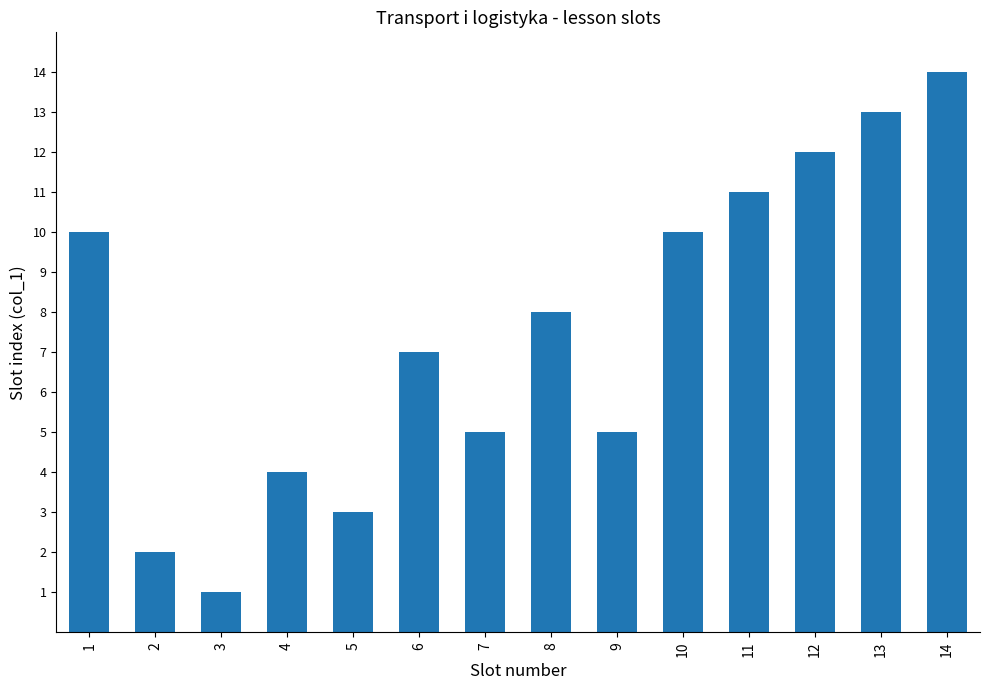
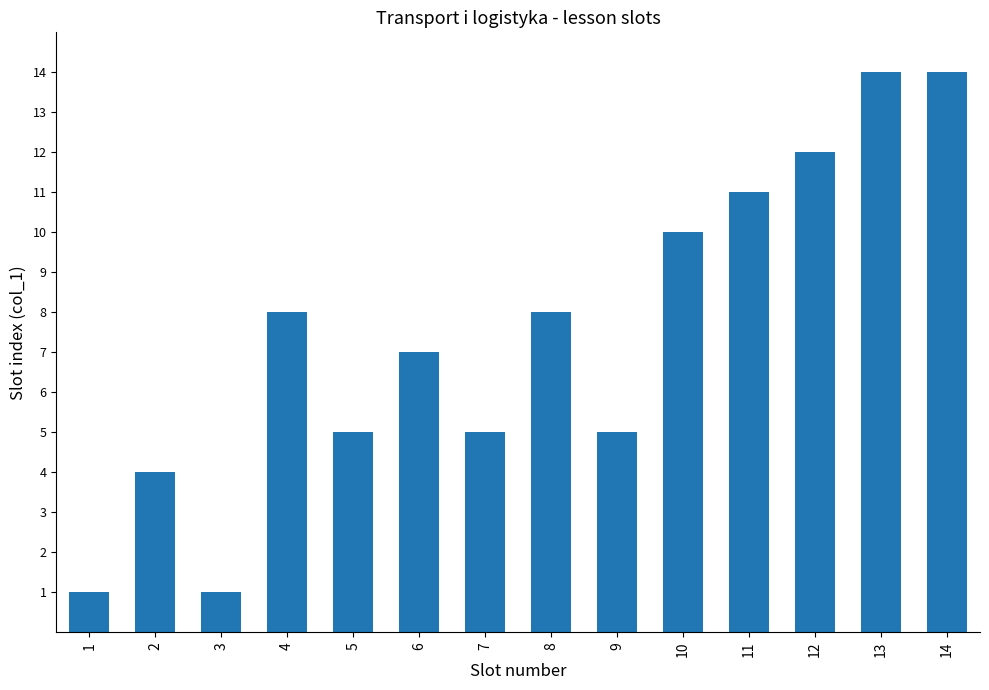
  {
-   "1": 10,
-   "2": 2,
+   "1": 1,
+   "2": 4,
    "3": 1,
-   "4": 4,
-   "5": 3,
+   "4": 8,
+   "5": 5,
    "6": 7,
    "7": 5,
    "8": 8,
    "9": 5,
    "10": 10,
    "11": 11,
    "12": 12,
-   "13": 13,
+   "13": 14,
    "14": 14
  }
